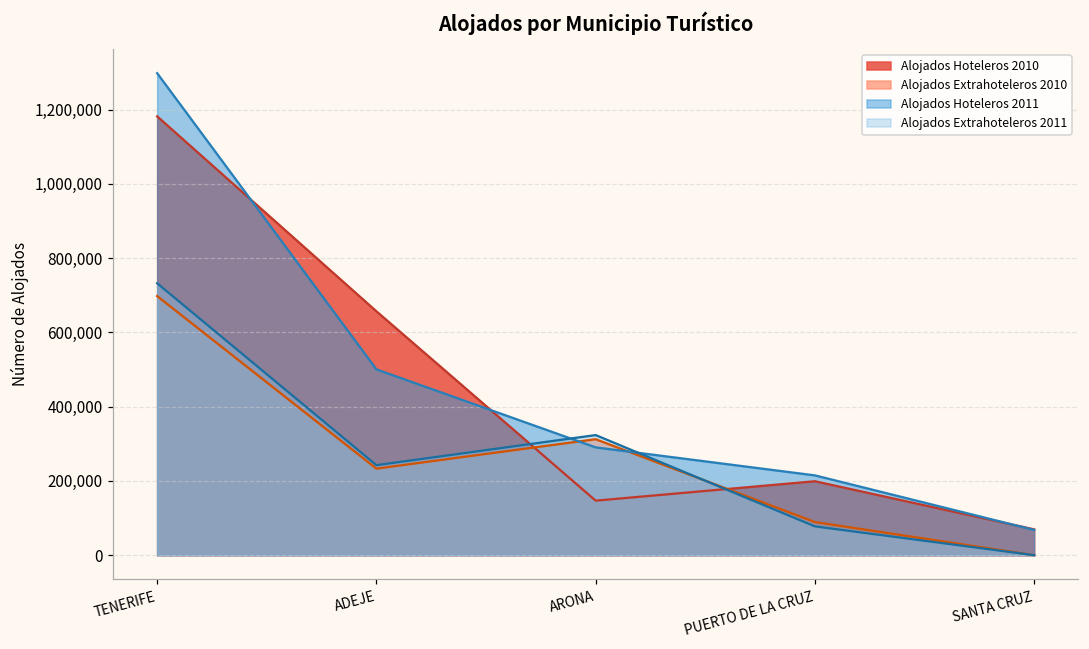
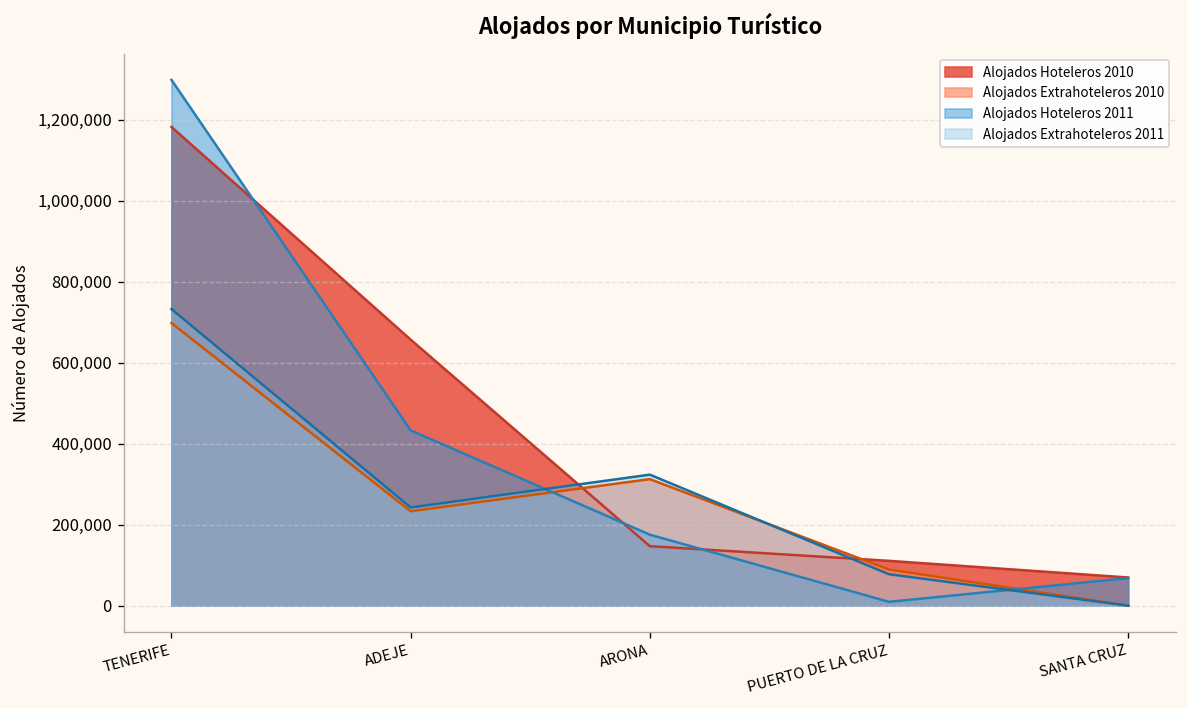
  {
    "Alojados Hoteleros 2010": {
      "TENERIFE": "1,180,000",
      "ADEJE": "660,000",
      "ARONA": "150,000",
-     "PUERTO DE LA CRUZ": "200,000"
+     "PUERTO DE LA CRUZ": "110,000"
    },
    "Alojados Extrahoteleros 2010": {
      "TENERIFE": "700,000",
      "ADEJE": "230,000",
      "ARONA": "310,000",
      "PUERTO DE LA CRUZ": "90,000"
    },
    "Alojados Hoteleros 2011": {
      "TENERIFE": "1,300,000",
-     "ADEJE": "500,000",
-     "ARONA": "290,000",
-     "PUERTO DE LA CRUZ": "210,000"
+     "ADEJE": "430,000",
+     "ARONA": "180,000",
+     "PUERTO DE LA CRUZ": "10,000"
    },
    "Alojados Extrahoteleros 2011": {
      "TENERIFE": "730,000",
      "ADEJE": "240,000",
      "ARONA": "320,000",
      "PUERTO DE LA CRUZ": "80,000"
    }
  }
